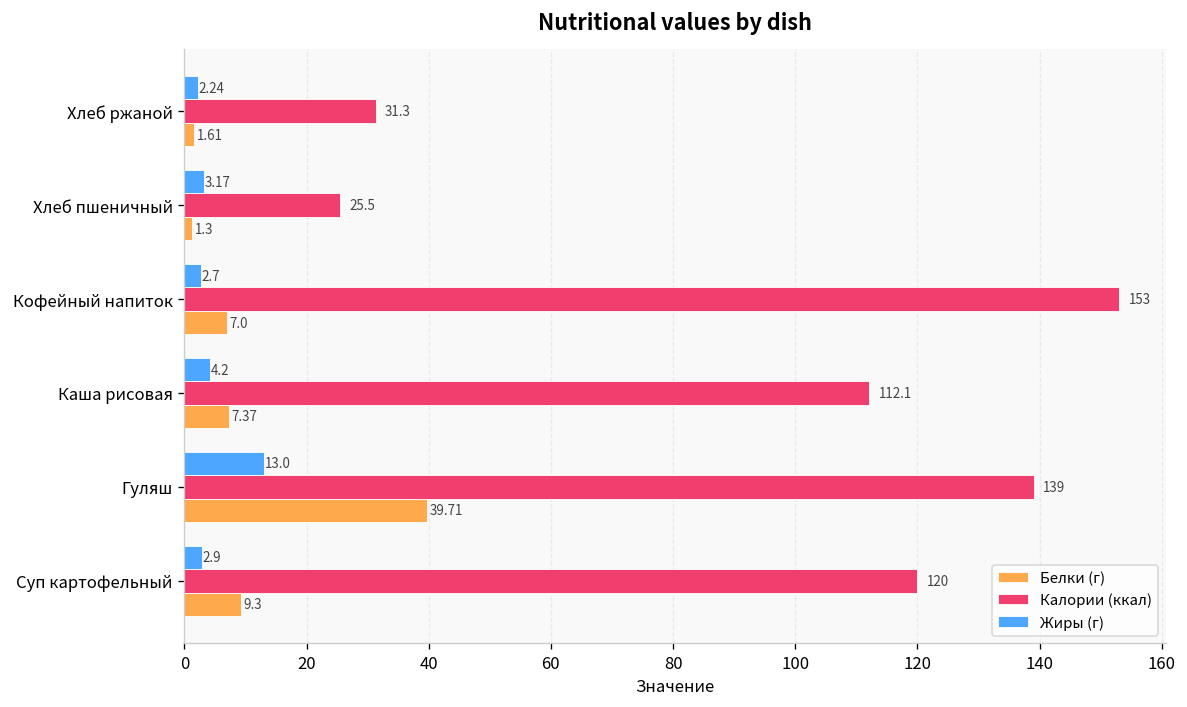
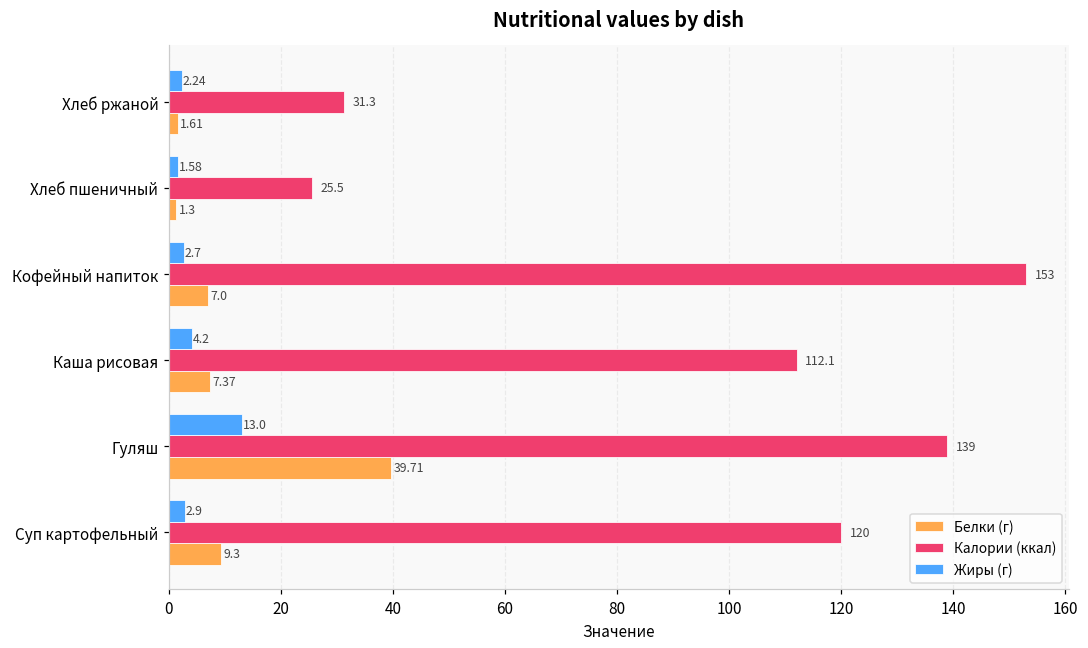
  {
    "Белки (г)": {
      "Хлеб ржаной": 1.61,
      "Хлеб пшеничный": 1.3,
      "Кофейный напиток": 7.0,
      "Каша рисовая": 7.37,
      "Гуляш": 39.71,
      "Суп картофельный": 9.3
    },
    "Калории (ккал)": {
      "Хлеб ржаной": 31.3,
      "Хлеб пшеничный": 25.5,
      "Кофейный напиток": 153,
      "Каша рисовая": 112.1,
      "Гуляш": 139,
      "Суп картофельный": 120
    },
    "Жиры (г)": {
      "Хлеб ржаной": 2.24,
-     "Хлеб пшеничный": 3.17,
+     "Хлеб пшеничный": 1.58,
      "Кофейный напиток": 2.7,
      "Каша рисовая": 4.2,
      "Гуляш": 13.0,
      "Суп картофельный": 2.9
    }
  }
